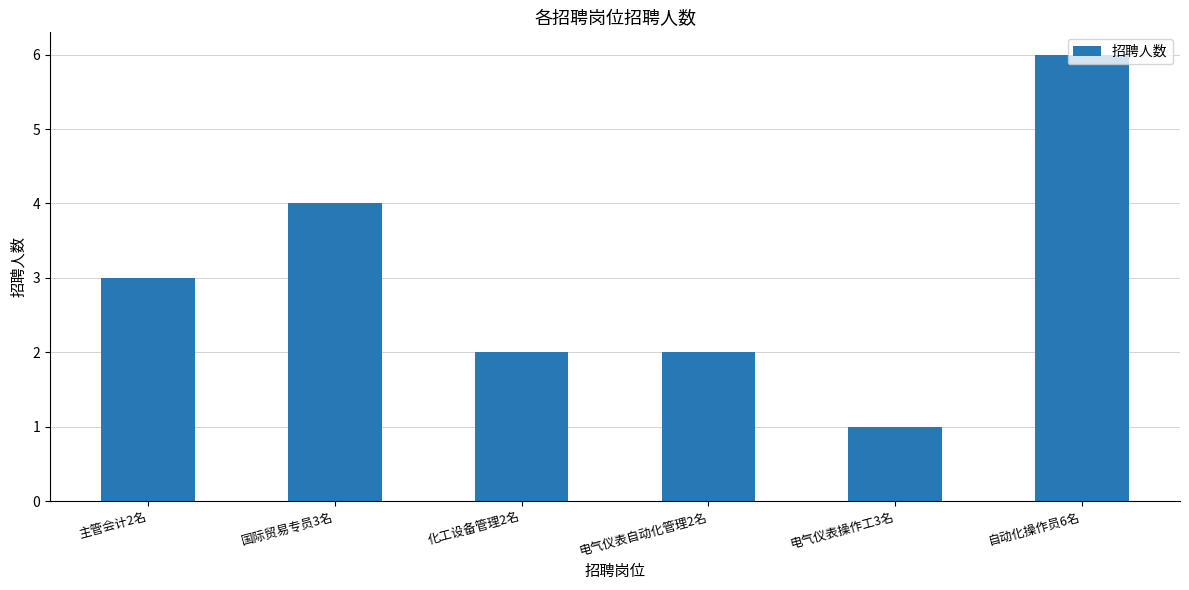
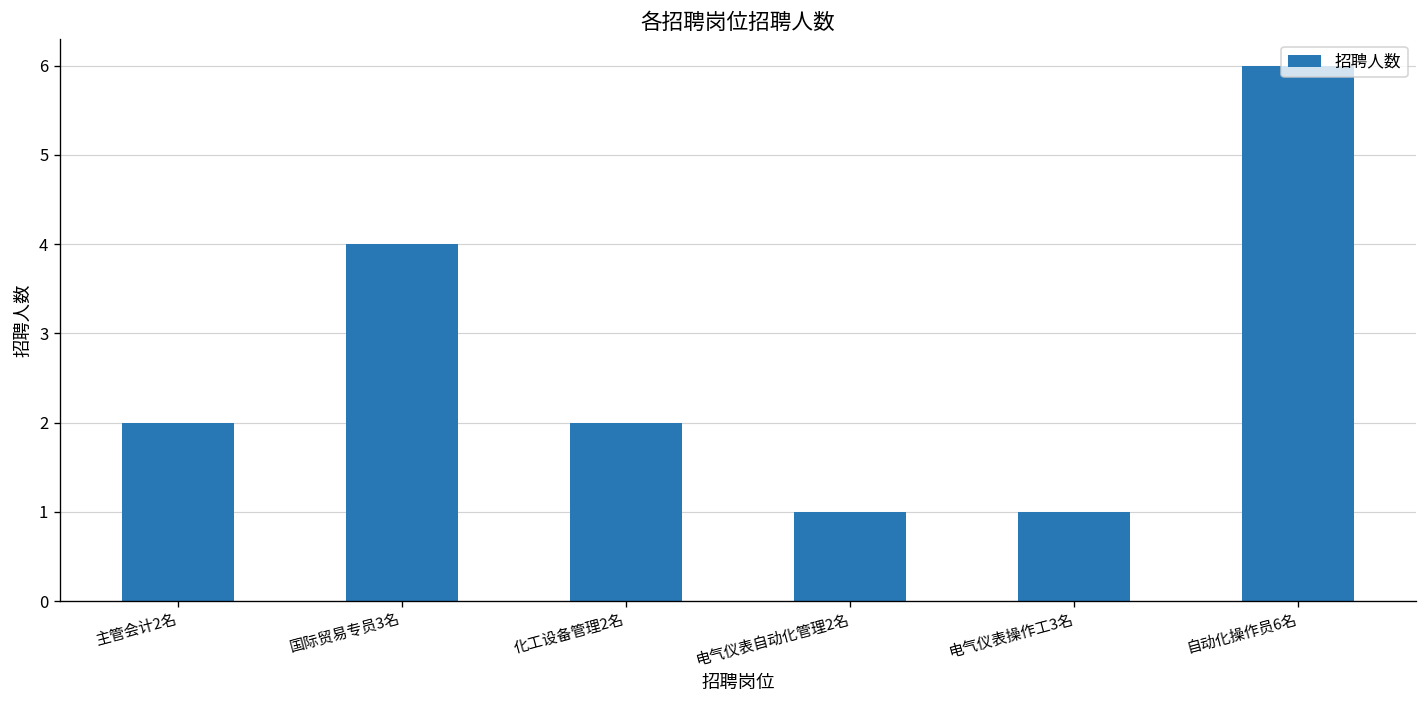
  {
-   "主管会计2名": 3,
+   "主管会计2名": 2,
    "国际贸易专员3名": 4,
    "化工设备管理2名": 2,
-   "电气仪表自动化管理2名": 2,
+   "电气仪表自动化管理2名": 1,
    "电气仪表操作工3名": 1
  }
